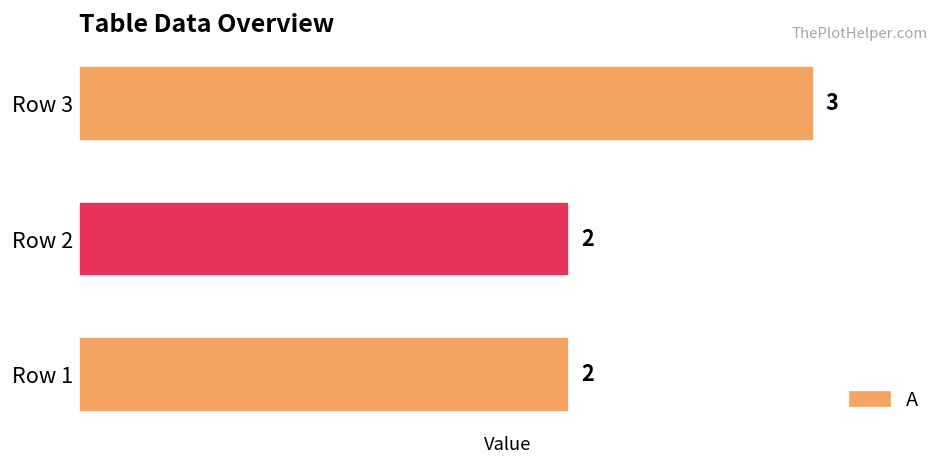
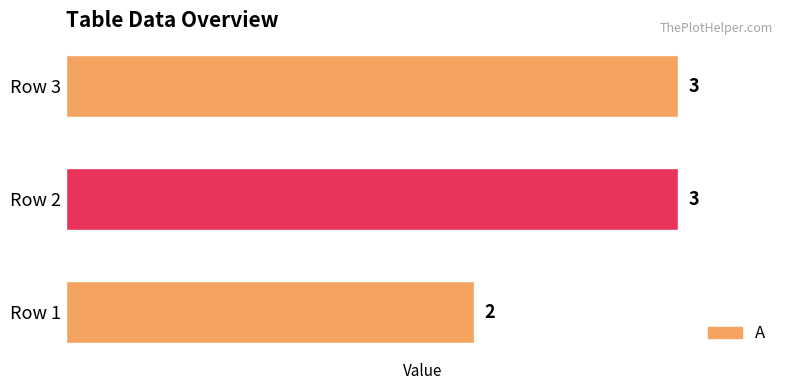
  {
    "Row 3": 3,
-   "Row 2": 2,
+   "Row 2": 3,
    "Row 1": 2
  }
